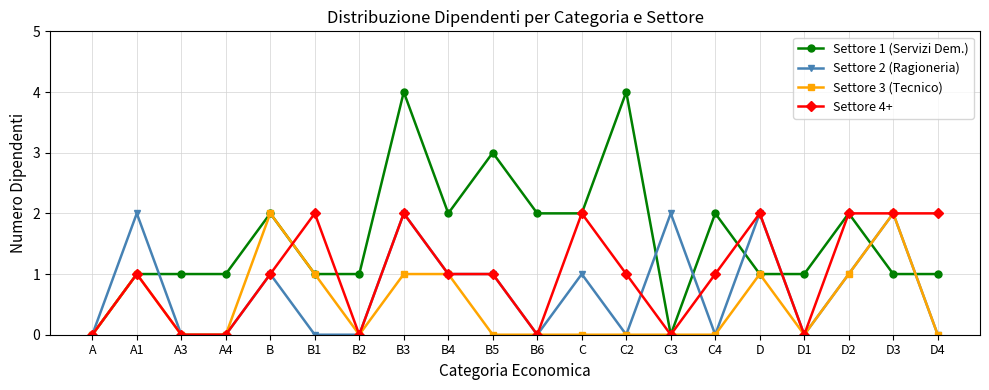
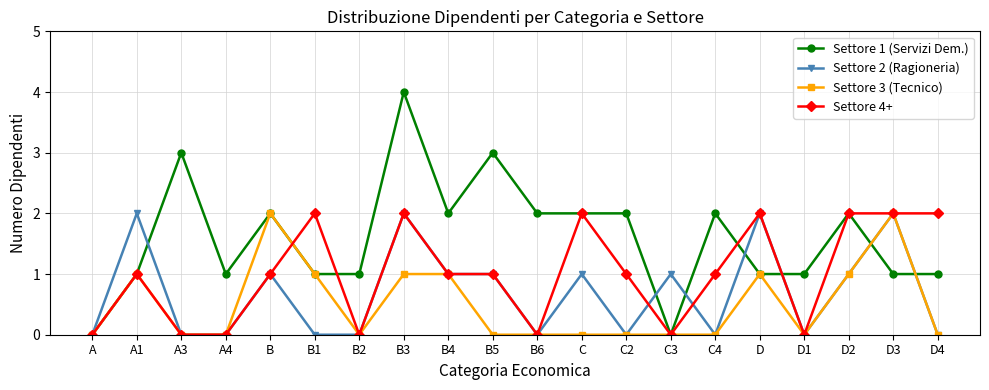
  {
    "Settore 1 (Servizi Dem.)": {
-     "A3": 1,
+     "A3": 3,
      "A4": 1,
      "B2": 1,
      "B3": 4,
      "B4": 2,
      "B5": 3,
      "B6": 2,
-     "C2": 4,
+     "C2": 2,
      "C4": 2,
      "D1": 1,
      "D3": 1,
      "D4": 1
    },
    "Settore 2 (Ragioneria)": {
      "A1": 2,
      "B1": 0,
      "C": 1,
-     "C3": 2
+     "C3": 1
    },
    "Settore 3 (Tecnico)": {
      "B3": 1,
      "B5": 0,
      "C": 0
    },
    "Settore 4+": {
      "B1": 2,
      "C2": 1,
      "C4": 1,
      "D4": 2
    }
  }
